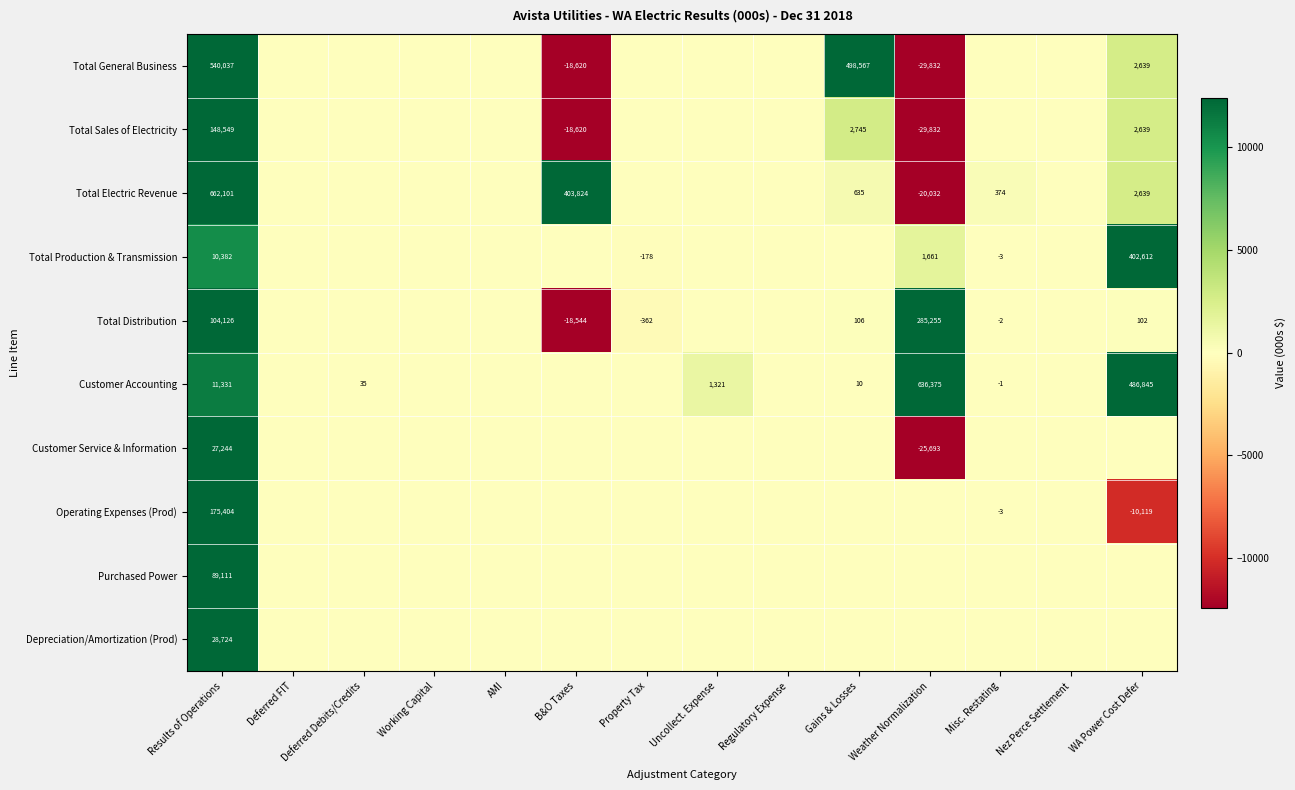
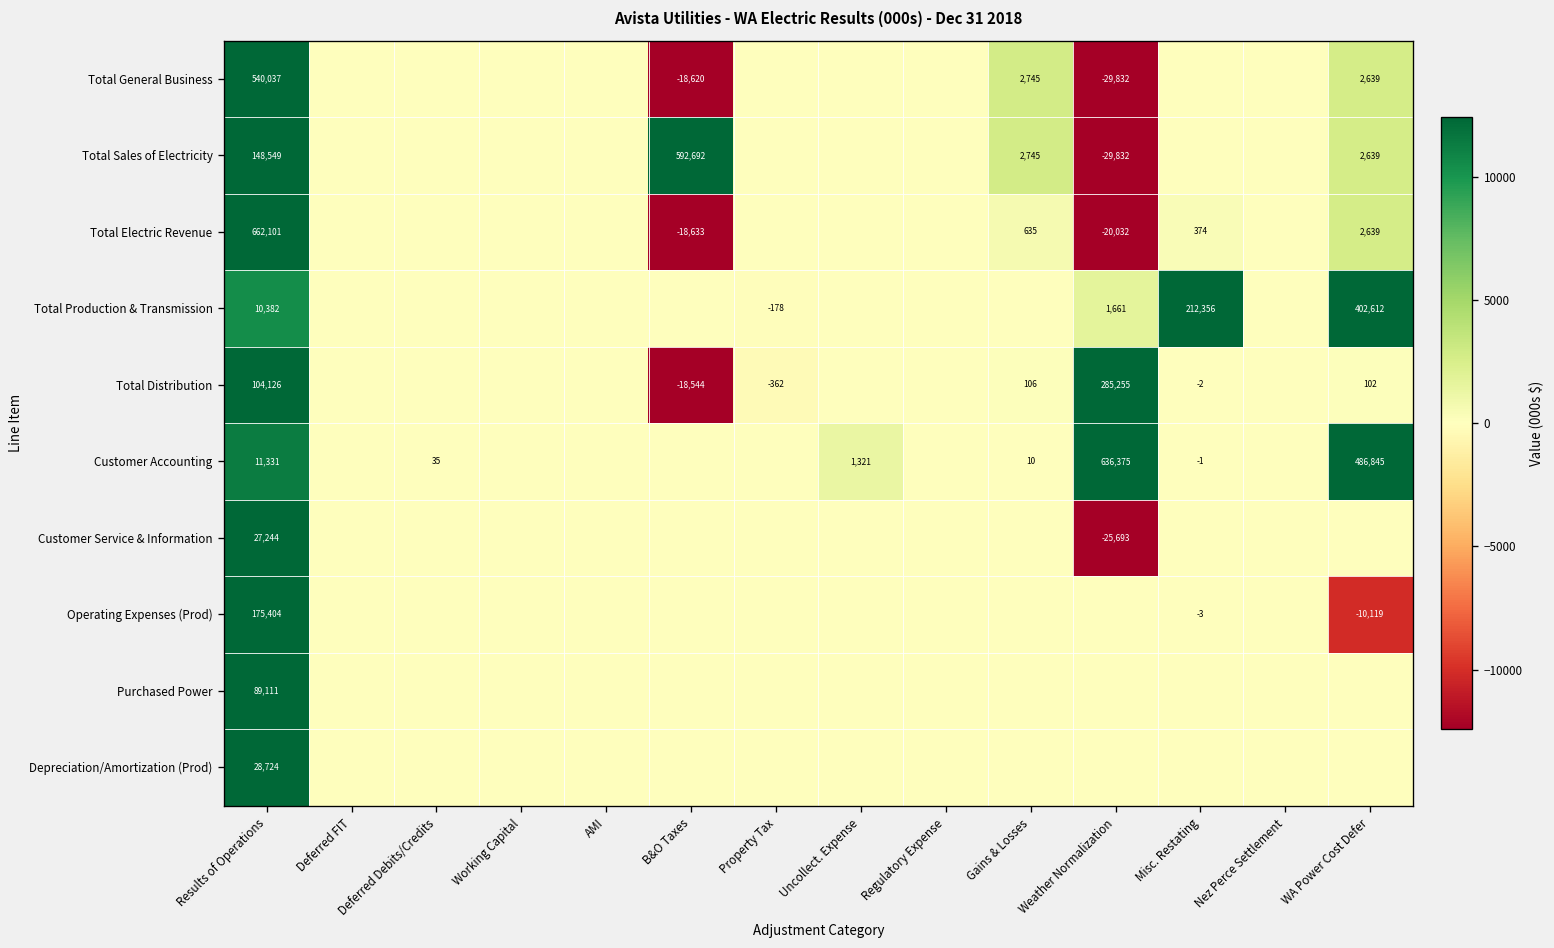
  {
    "Total General Business": {
      "Results of Operations": "540,037",
      "B&O Taxes": "-18,620",
-     "Gains & Losses": "498,567",
+     "Gains & Losses": "2,745",
      "Weather Normalization": "-29,832",
      "WA Power Cost Defer": "2,639"
    },
    "Total Sales of Electricity": {
      "Results of Operations": "148,549",
-     "B&O Taxes": "-18,620",
+     "B&O Taxes": "592,692",
      "Gains & Losses": "2,745",
      "Weather Normalization": "-29,832",
      "WA Power Cost Defer": "2,639"
    },
    "Total Electric Revenue": {
      "Results of Operations": "662,101",
-     "B&O Taxes": "403,824",
+     "B&O Taxes": "-18,633",
      "Gains & Losses": "635",
      "Weather Normalization": "-20,032",
      "Misc. Restating": "374",
      "WA Power Cost Defer": "2,639"
    },
    "Total Production & Transmission": {
      "Results of Operations": "10,382",
      "Property Tax": "-178",
      "Weather Normalization": "1,661",
-     "Misc. Restating": "-3",
+     "Misc. Restating": "212,356",
      "WA Power Cost Defer": "402,612"
    },
    "Total Distribution": {
      "Results of Operations": "104,126",
      "B&O Taxes": "-18,544",
      "Property Tax": "-362",
      "Gains & Losses": "106",
      "Weather Normalization": "285,255",
      "Misc. Restating": "-2",
      "WA Power Cost Defer": "102"
    },
    "Customer Accounting": {
      "Results of Operations": "11,331",
      "Deferred Debits/Credits": "35",
      "Uncollect. Expense": "1,321",
      "Gains & Losses": "10",
      "Weather Normalization": "636,375",
      "Misc. Restating": "-1",
      "WA Power Cost Defer": "486,845"
    },
    "Customer Service & Information": {
      "Results of Operations": "27,244",
      "Weather Normalization": "-25,693"
    },
    "Operating Expenses (Prod)": {
      "Results of Operations": "175,404",
      "Misc. Restating": "-3",
      "WA Power Cost Defer": "-10,119"
    },
    "Purchased Power": {
      "Results of Operations": "89,111"
    },
    "Depreciation/Amortization (Prod)": {
      "Results of Operations": "28,724"
    }
  }
